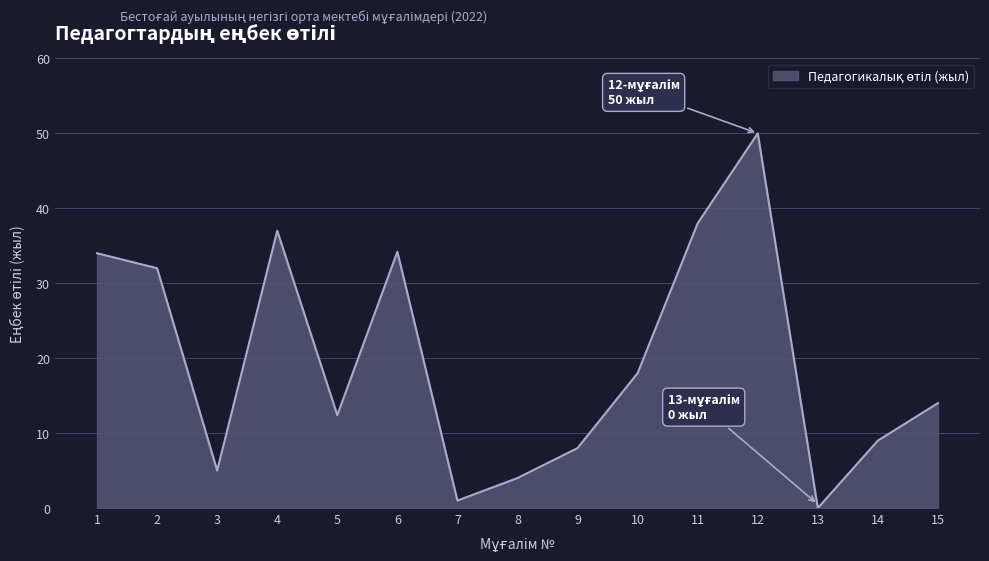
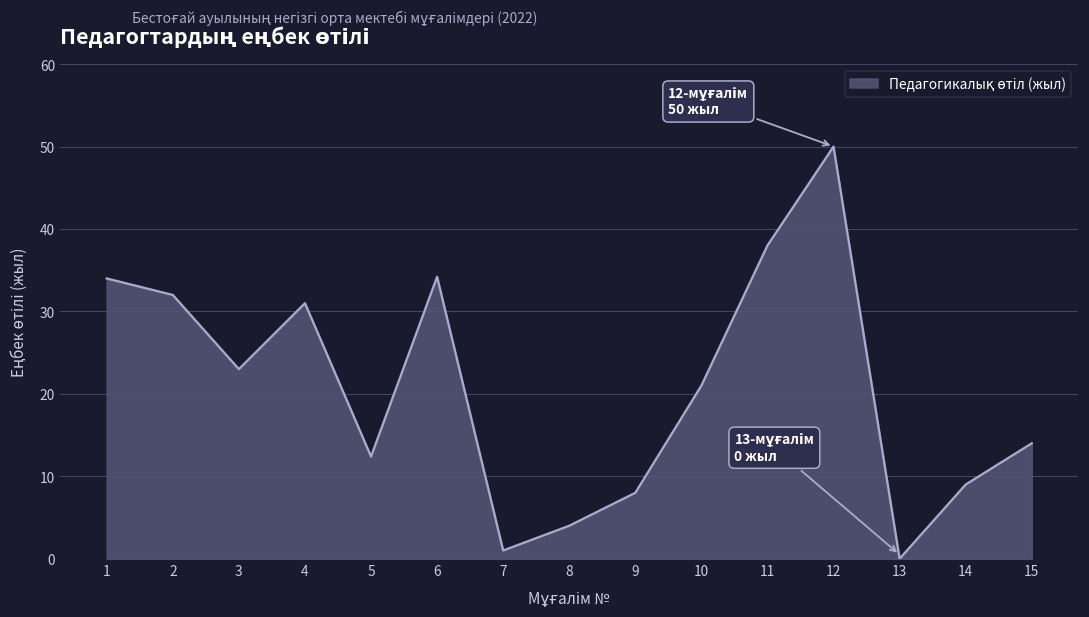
  {
    "1": 34,
    "2": 32,
-   "3": 5,
-   "4": 37,
+   "3": 23,
+   "4": 31,
    "5": 12,
    "6": 34,
    "7": 1,
    "8": 4,
    "9": 8,
-   "10": 18,
+   "10": 21,
    "11": 38,
    "14": 9,
    "15": 14
  }
